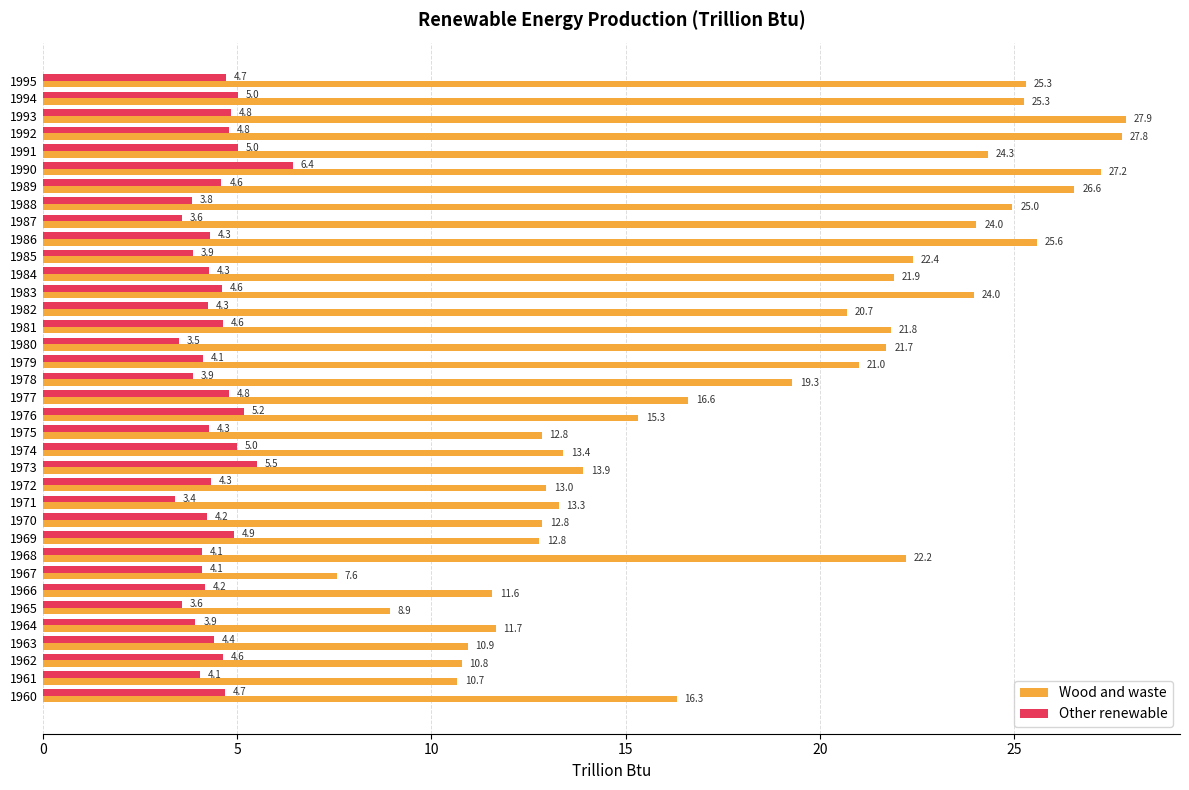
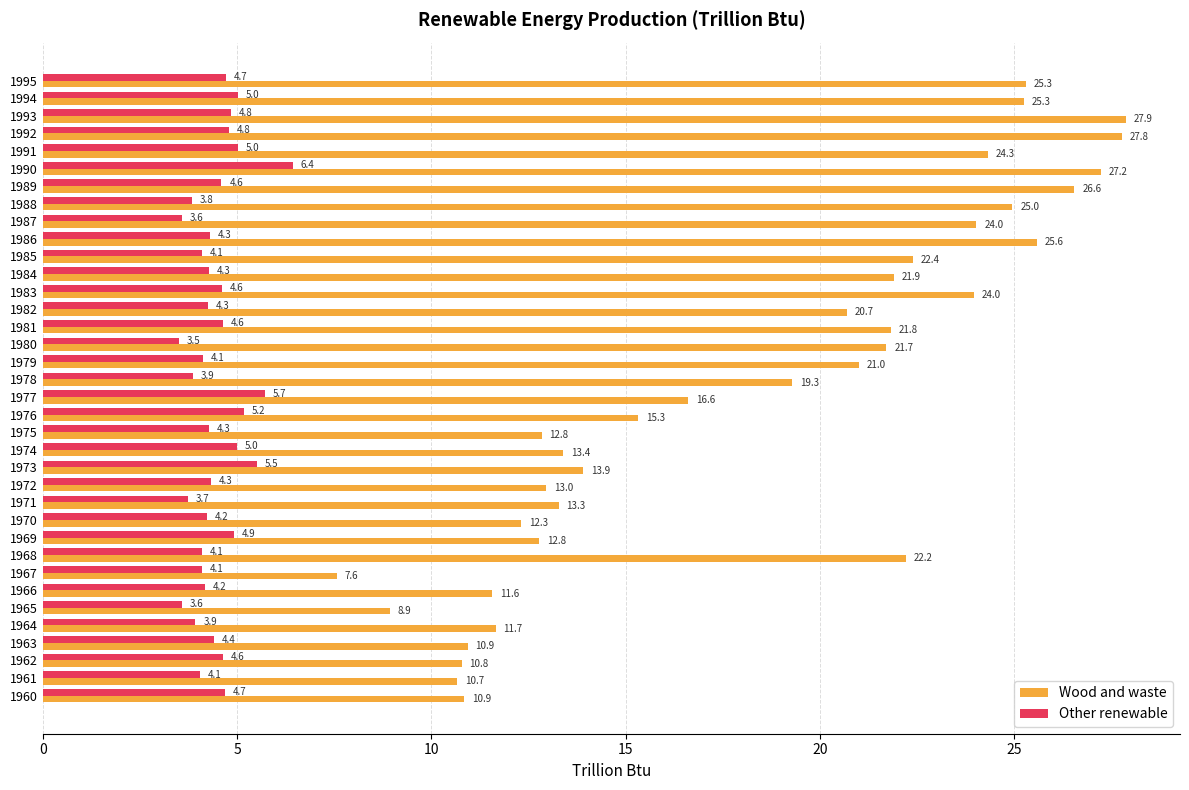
  {
    "Wood and waste": {
      "1995": 25.3,
      "1994": 25.3,
      "1993": 27.9,
      "1992": 27.8,
      "1991": 24.3,
      "1990": 27.2,
      "1989": 26.6,
      "1988": 25.0,
      "1987": 24.0,
      "1986": 25.6,
      "1985": 22.4,
      "1984": 21.9,
      "1983": 24.0,
      "1982": 20.7,
      "1981": 21.8,
      "1980": 21.7,
      "1979": 21.0,
      "1978": 19.3,
      "1977": 16.6,
      "1976": 15.3,
      "1975": 12.8,
      "1974": 13.4,
      "1973": 13.9,
      "1972": 13.0,
      "1971": 13.3,
-     "1970": 12.8,
+     "1970": 12.3,
      "1969": 12.8,
      "1968": 22.2,
      "1967": 7.6,
      "1966": 11.6,
      "1965": 8.9,
      "1964": 11.7,
      "1963": 10.9,
      "1962": 10.8,
      "1961": 10.7,
-     "1960": 16.3
+     "1960": 10.9
    },
    "Other renewable": {
      "1995": 4.7,
      "1994": 5.0,
      "1993": 4.8,
      "1992": 4.8,
      "1991": 5.0,
      "1990": 6.4,
      "1989": 4.6,
      "1988": 3.8,
      "1987": 3.6,
      "1986": 4.3,
-     "1985": 3.9,
+     "1985": 4.1,
      "1984": 4.3,
      "1983": 4.6,
      "1982": 4.3,
      "1981": 4.6,
      "1980": 3.5,
      "1979": 4.1,
      "1978": 3.9,
-     "1977": 4.8,
+     "1977": 5.7,
      "1976": 5.2,
      "1975": 4.3,
      "1974": 5.0,
      "1973": 5.5,
      "1972": 4.3,
-     "1971": 3.4,
+     "1971": 3.7,
      "1970": 4.2,
      "1969": 4.9,
      "1968": 4.1,
      "1967": 4.1,
      "1966": 4.2,
      "1965": 3.6,
      "1964": 3.9,
      "1963": 4.4,
      "1962": 4.6,
      "1961": 4.1,
      "1960": 4.7
    }
  }
